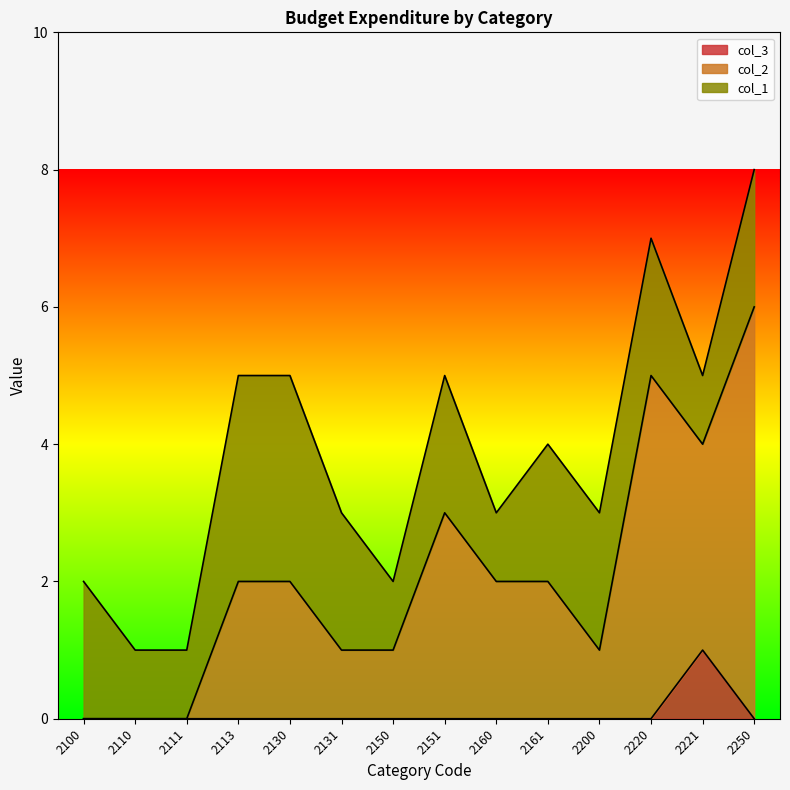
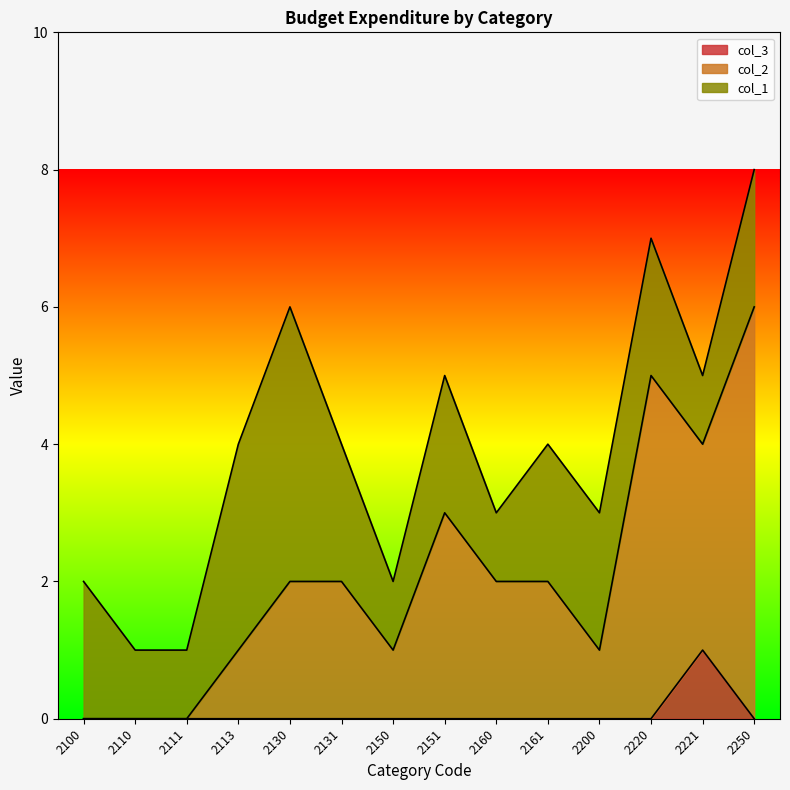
  {
    "col_3": {
      "2113": 0,
      "2130": 0,
      "2131": 0,
      "2150": 0,
      "2151": 0,
      "2160": 0,
      "2161": 0,
      "2200": 0,
      "2220": 0,
      "2221": 1,
      "2250": 0
    },
    "col_2": {
-     "2113": 2,
+     "2113": 1,
      "2130": 2,
-     "2131": 1,
+     "2131": 2,
      "2150": 1,
      "2151": 3,
      "2160": 2,
      "2161": 2,
      "2200": 1,
      "2220": 5,
      "2221": 3,
      "2250": 6
    },
    "col_1": {
      "2100": 2,
      "2110": 1,
      "2111": 1,
      "2113": 3,
-     "2130": 3,
+     "2130": 4,
      "2131": 2,
      "2150": 1,
      "2151": 2,
      "2160": 1,
      "2161": 2,
      "2200": 2,
      "2220": 2,
      "2221": 1,
      "2250": 2
    }
  }
